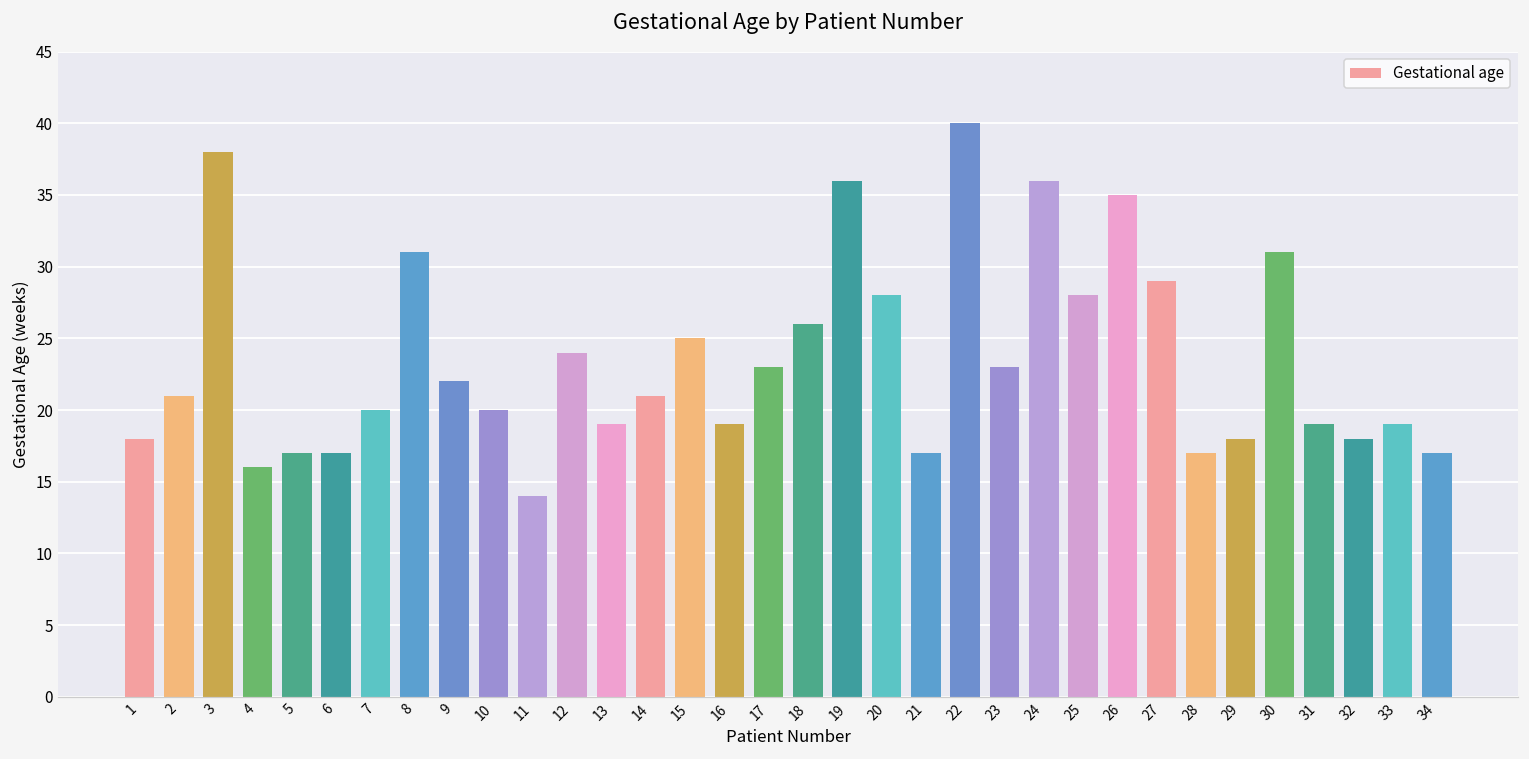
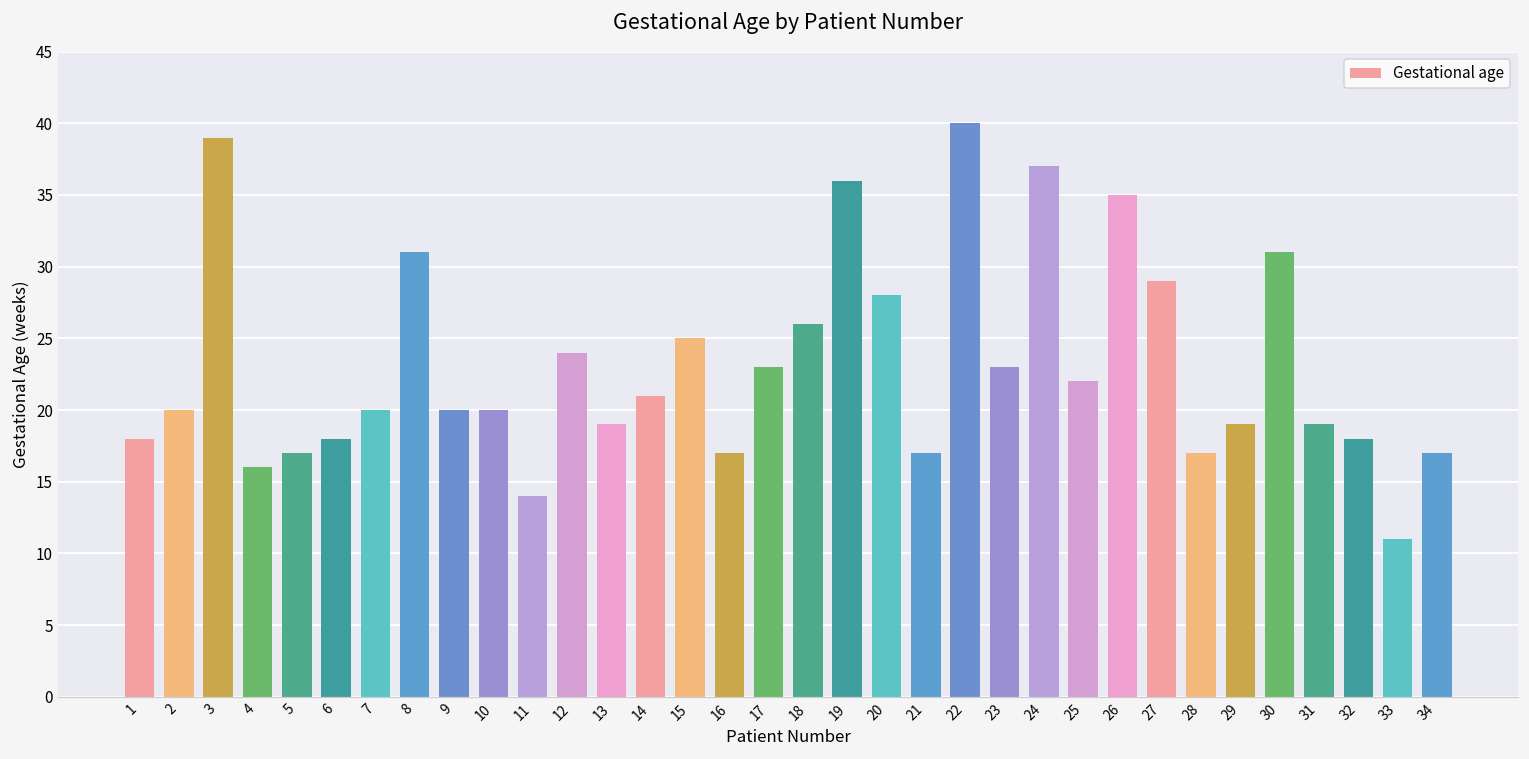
  {
    "1": 18,
-   "2": 21,
-   "3": 38,
+   "2": 20,
+   "3": 39,
    "4": 16,
    "5": 17,
-   "6": 17,
+   "6": 18,
    "7": 20,
    "8": 31,
-   "9": 22,
+   "9": 20,
    "10": 20,
    "11": 14,
    "12": 24,
    "13": 19,
    "14": 21,
    "15": 25,
-   "16": 19,
+   "16": 17,
    "17": 23,
    "18": 26,
    "19": 36,
    "20": 28,
    "21": 17,
    "22": 40,
    "23": 23,
-   "24": 36,
-   "25": 28,
+   "24": 37,
+   "25": 22,
    "26": 35,
    "27": 29,
    "28": 17,
-   "29": 18,
+   "29": 19,
    "30": 31,
    "31": 19,
    "32": 18,
-   "33": 19,
+   "33": 11,
    "34": 17
  }
